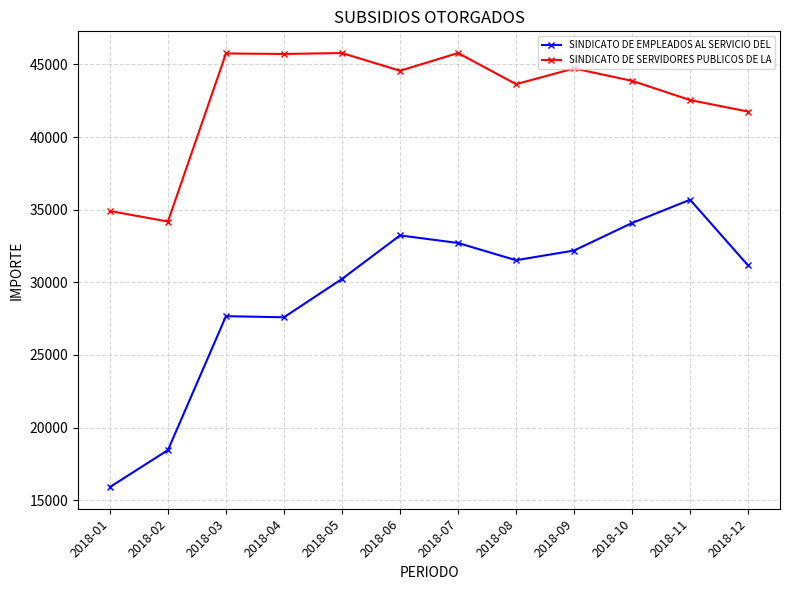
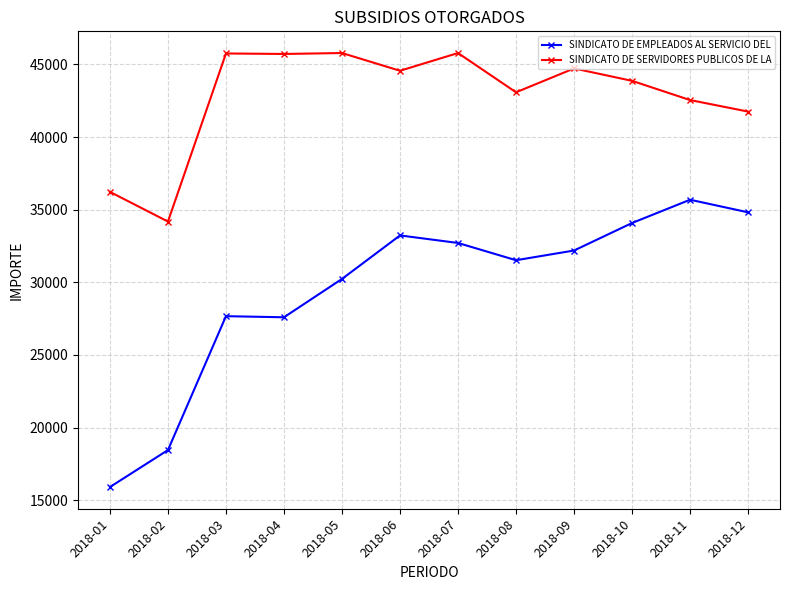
  {
    "SINDICATO DE EMPLEADOS AL SERVICIO DEL": {
      "2018-01": 15900,
      "2018-02": 18500,
      "2018-03": 27700,
      "2018-04": 27600,
      "2018-05": 30200,
      "2018-06": 33200,
      "2018-07": 32700,
      "2018-08": 31500,
      "2018-09": 32200,
      "2018-10": 34100,
      "2018-11": 35700,
-     "2018-12": 31200
+     "2018-12": 34800
    },
    "SINDICATO DE SERVIDORES PUBLICOS DE LA": {
-     "2018-01": 34900,
+     "2018-01": 36200,
      "2018-02": 34200,
      "2018-03": 45800,
      "2018-04": 45700,
      "2018-05": 45800,
      "2018-06": 44600,
      "2018-07": 45800,
-     "2018-08": 43600,
+     "2018-08": 43100,
      "2018-10": 43900,
      "2018-11": 42500,
      "2018-12": 41800
    }
  }
